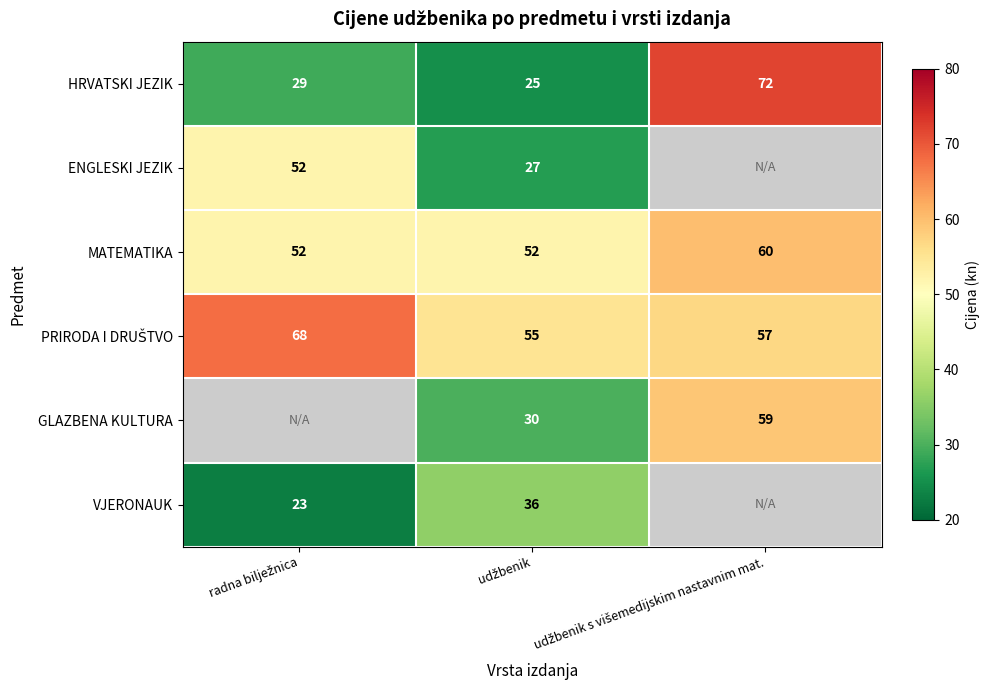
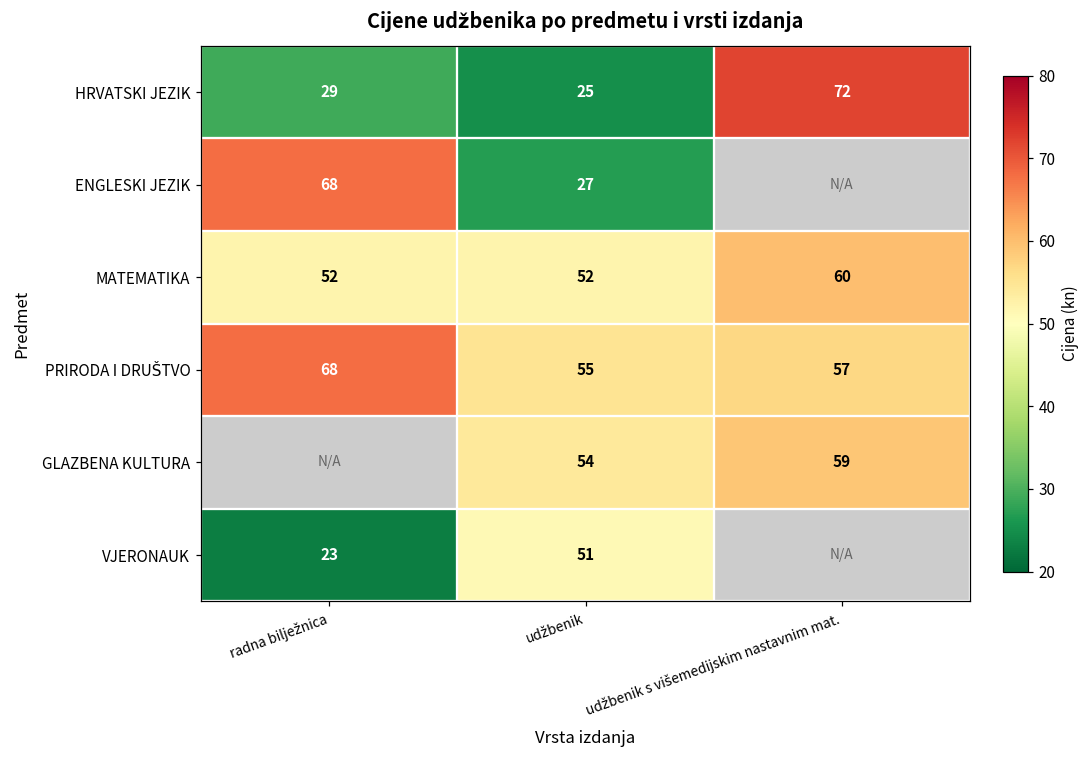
  {
    "HRVATSKI JEZIK": {
      "radna bilježnica": 29,
      "udžbenik": 25,
      "udžbenik s višemedijskim nastavnim mat.": 72
    },
    "ENGLESKI JEZIK": {
-     "radna bilježnica": 52,
+     "radna bilježnica": 68,
      "udžbenik": 27
    },
    "MATEMATIKA": {
      "radna bilježnica": 52,
      "udžbenik": 52,
      "udžbenik s višemedijskim nastavnim mat.": 60
    },
    "PRIRODA I DRUŠTVO": {
      "radna bilježnica": 68,
      "udžbenik": 55,
      "udžbenik s višemedijskim nastavnim mat.": 57
    },
    "GLAZBENA KULTURA": {
-     "udžbenik": 30,
+     "udžbenik": 54,
      "udžbenik s višemedijskim nastavnim mat.": 59
    },
    "VJERONAUK": {
      "radna bilježnica": 23,
-     "udžbenik": 36
+     "udžbenik": 51
    }
  }
